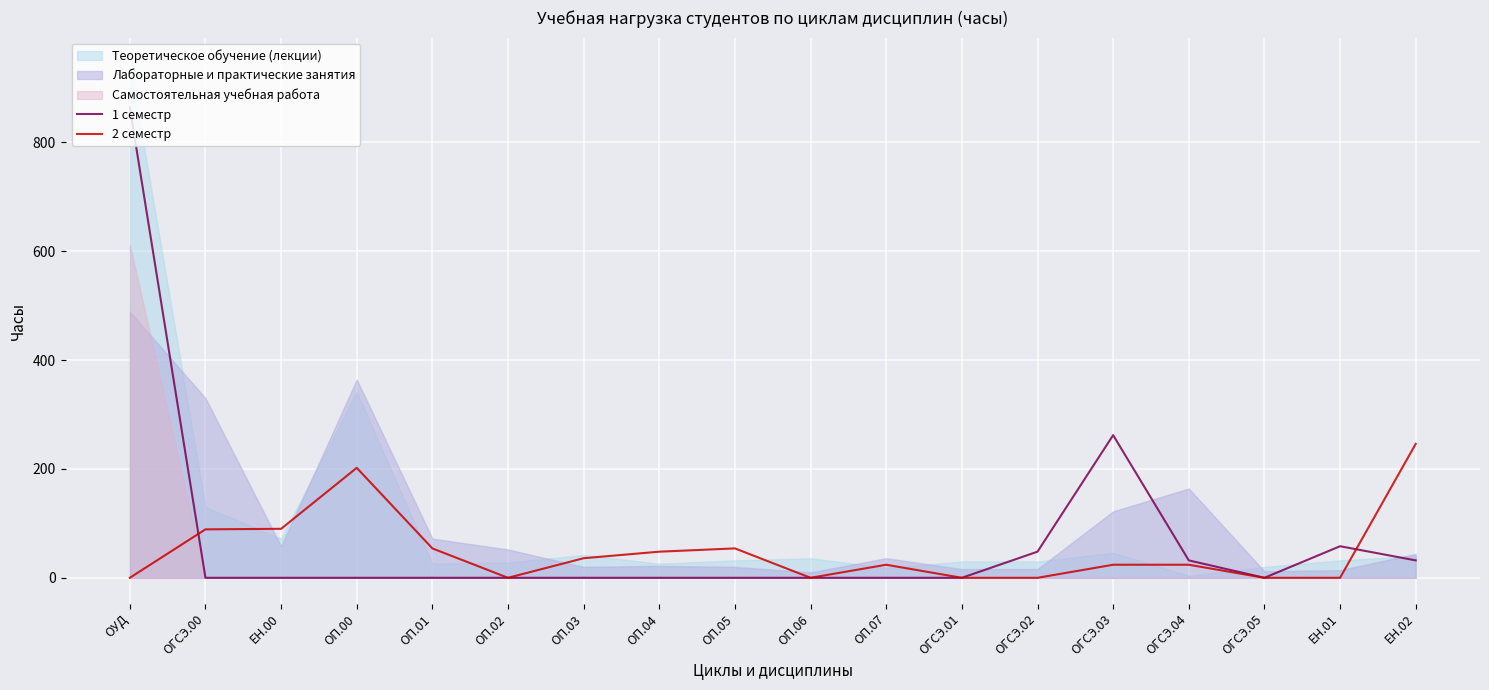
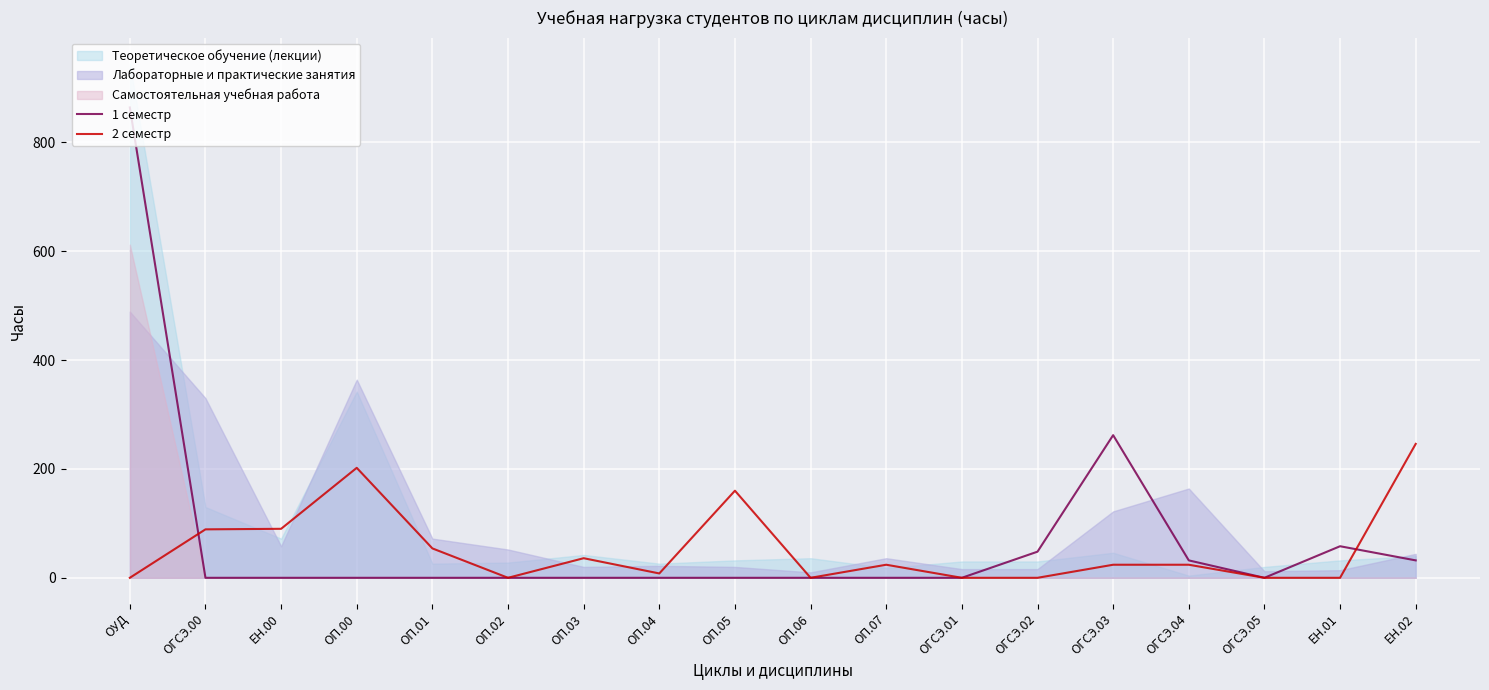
  {
    "1 семестр": {
      "ОГСЭ.02": 50,
      "ОГСЭ.03": 260,
      "ОГСЭ.04": 30,
      "ЕН.01": 60,
      "ЕН.02": 30
    },
    "2 семестр": {
      "ОУД": 0,
      "ОГСЭ.00": 90,
      "ЕН.00": 90,
      "ОП.00": 200,
      "ОП.01": 50,
      "ОП.03": 40,
-     "ОП.04": 50,
-     "ОП.05": 50,
+     "ОП.04": 10,
+     "ОП.05": 160,
      "ОП.07": 20,
      "ОГСЭ.03": 20,
      "ОГСЭ.04": 20,
      "ЕН.02": 250
    }
  }
